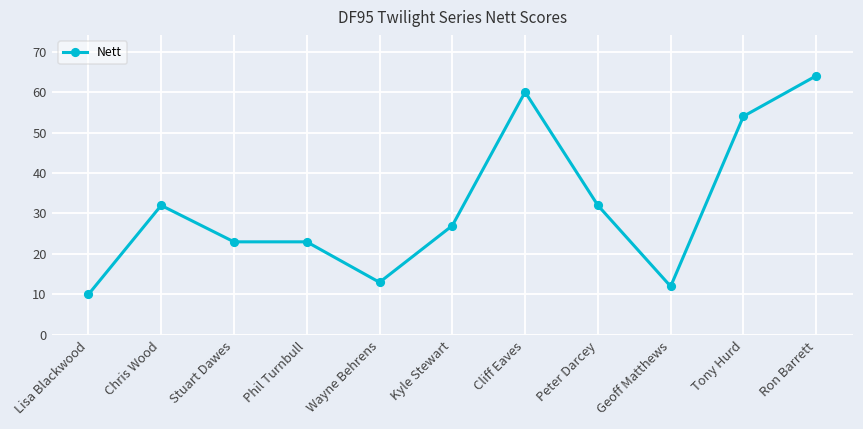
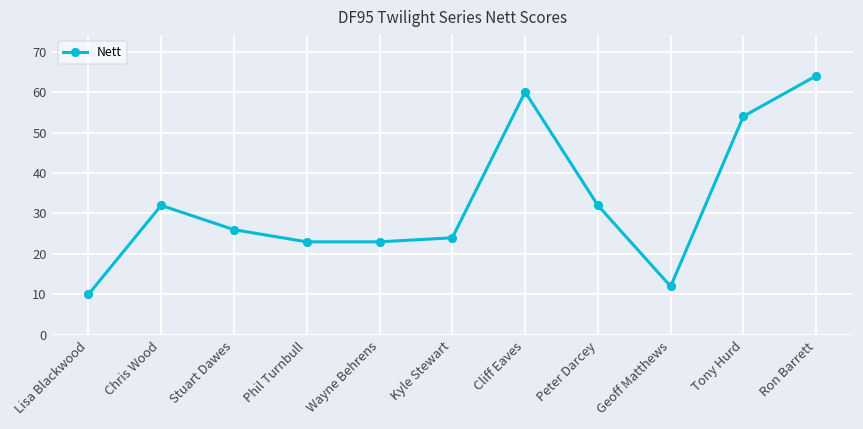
  {
    "Lisa Blackwood": 10,
    "Chris Wood": 32,
-   "Stuart Dawes": 23,
+   "Stuart Dawes": 26,
    "Phil Turnbull": 23,
-   "Wayne Behrens": 13,
-   "Kyle Stewart": 27,
+   "Wayne Behrens": 23,
+   "Kyle Stewart": 24,
    "Cliff Eaves": 60,
    "Peter Darcey": 32,
    "Geoff Matthews": 12,
    "Tony Hurd": 54,
    "Ron Barrett": 64
  }
